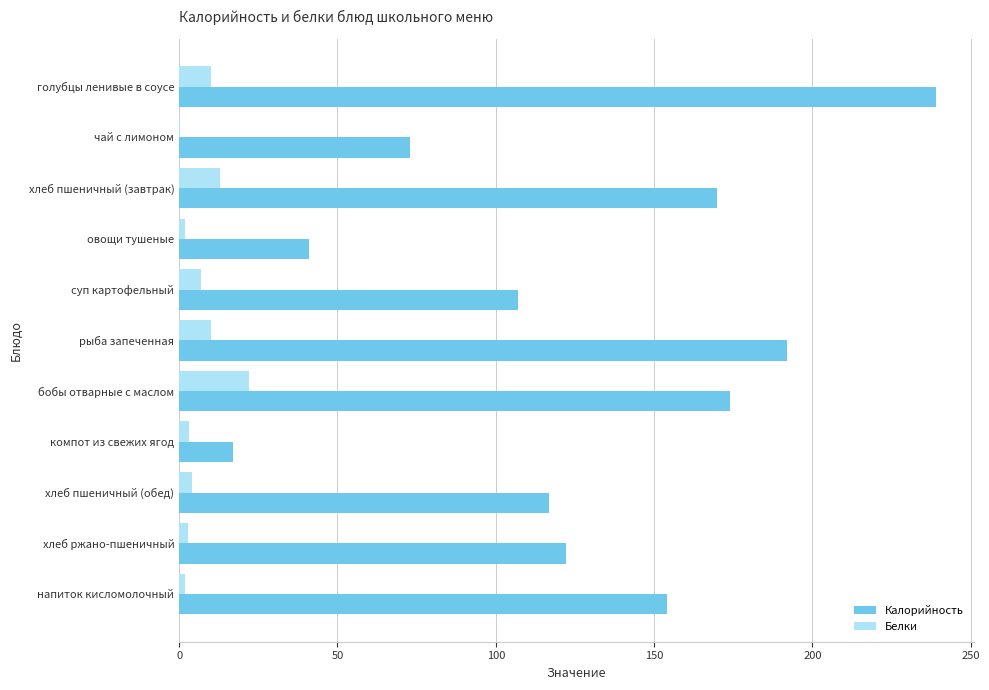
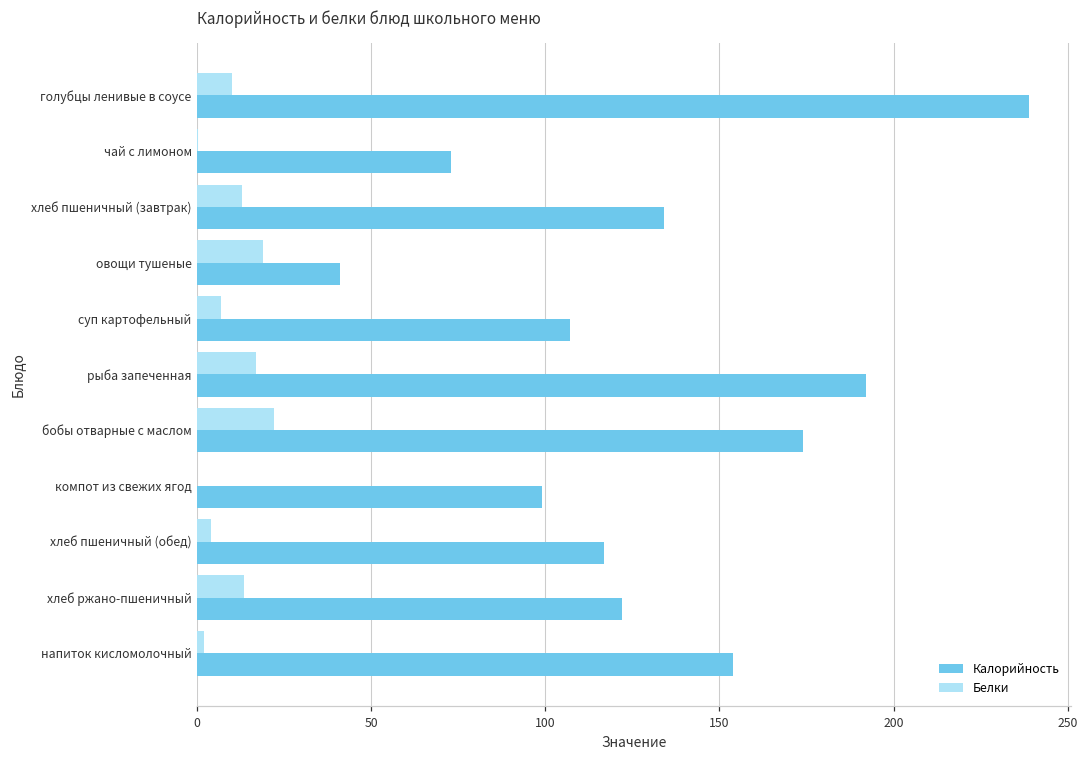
  {
    "Калорийность": {
      "голубцы ленивые в соусе": 239,
      "чай с лимоном": 73,
-     "хлеб пшеничный (завтрак)": 170,
+     "хлеб пшеничный (завтрак)": 134,
      "овощи тушеные": 41,
      "суп картофельный": 107,
      "рыба запеченная": 192,
      "бобы отварные с маслом": 174,
-     "компот из свежих ягод": 17,
+     "компот из свежих ягод": 99,
      "хлеб пшеничный (обед)": 117,
      "хлеб ржано-пшеничный": 122,
      "напиток кисломолочный": 154
    },
    "Белки": {
      "голубцы ленивые в соусе": 10,
      "хлеб пшеничный (завтрак)": 13,
-     "овощи тушеные": 2,
+     "овощи тушеные": 19,
      "суп картофельный": 7,
-     "рыба запеченная": 10,
+     "рыба запеченная": 17,
      "бобы отварные с маслом": 22,
-     "компот из свежих ягод": 3,
+     "компот из свежих ягод": 0,
      "хлеб пшеничный (обед)": 4,
-     "хлеб ржано-пшеничный": 3,
+     "хлеб ржано-пшеничный": 13,
      "напиток кисломолочный": 2
    }
  }
